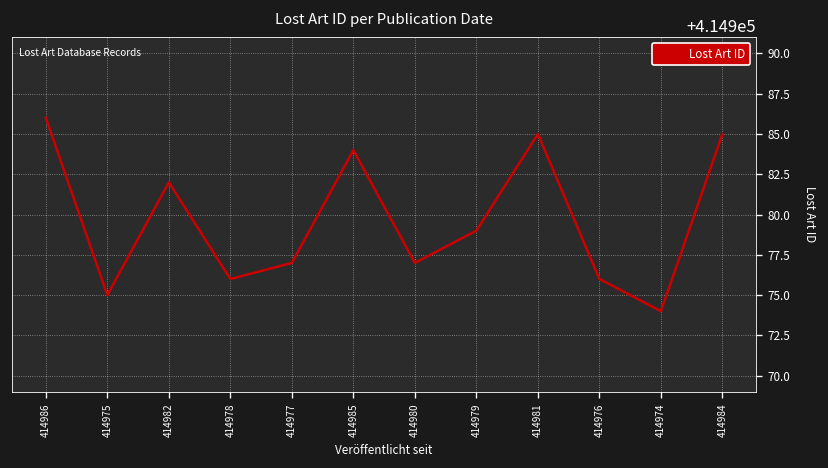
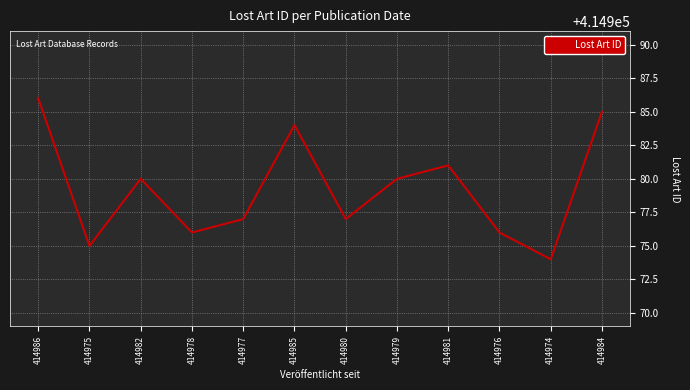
  {
    "414986": 414986,
    "414975": 414975,
-   "414982": 414982,
+   "414982": 414980,
    "414978": 414976,
    "414977": 414977,
    "414985": 414984,
    "414980": 414977,
-   "414979": 414979,
-   "414981": 414985,
+   "414979": 414980,
+   "414981": 414981,
    "414976": 414976,
    "414974": 414974,
    "414984": 414985
  }
